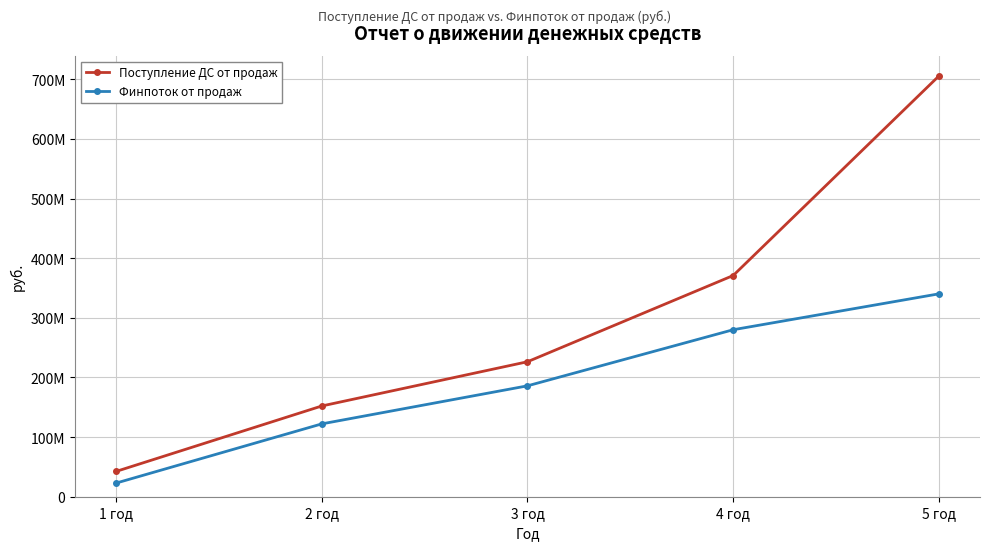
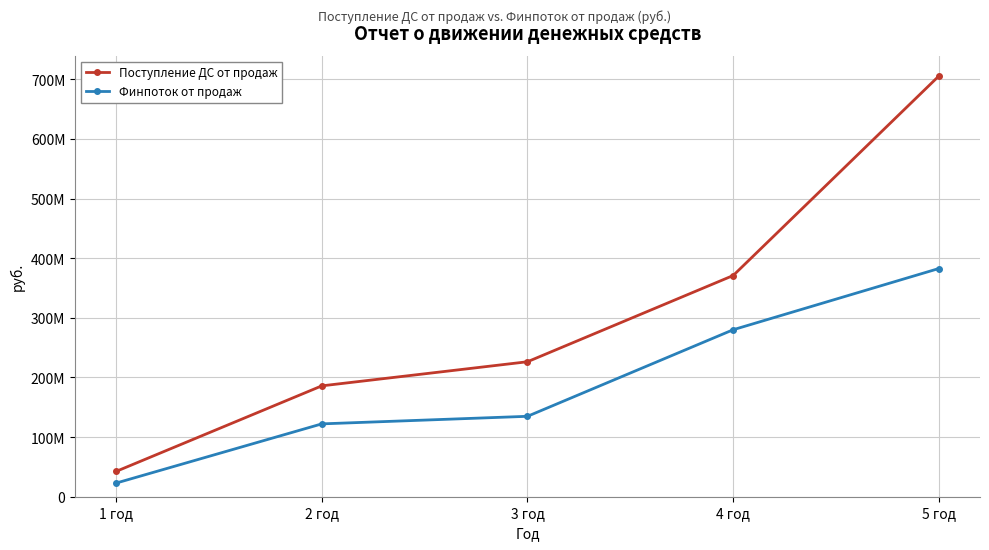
  {
    "Поступление ДС от продаж": {
      "1 год": 40000000,
-     "2 год": 150000000,
+     "2 год": 190000000,
      "3 год": 230000000,
      "4 год": 370000000,
      "5 год": 710000000
    },
    "Финпоток от продаж": {
      "1 год": 20000000,
      "2 год": 120000000,
-     "3 год": 190000000,
+     "3 год": 130000000,
      "4 год": 280000000,
-     "5 год": 340000000
+     "5 год": 380000000
    }
  }
